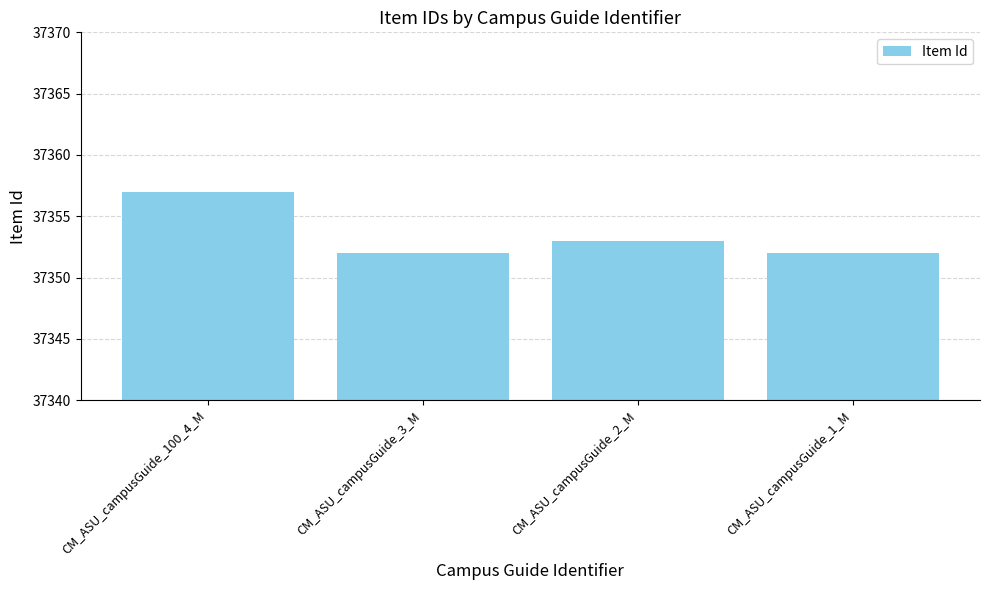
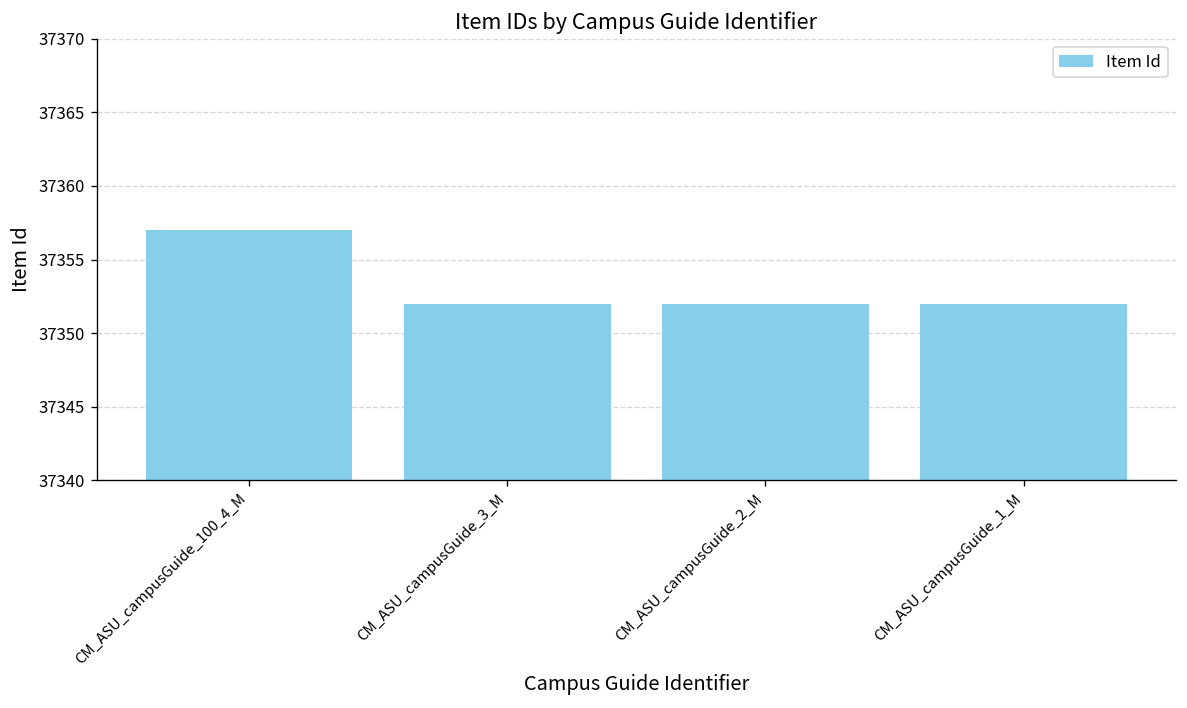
  {
    "CM_ASU_campusGuide_100_4_M": 37357,
    "CM_ASU_campusGuide_3_M": 37352,
-   "CM_ASU_campusGuide_2_M": 37353,
+   "CM_ASU_campusGuide_2_M": 37352,
    "CM_ASU_campusGuide_1_M": 37352
  }
